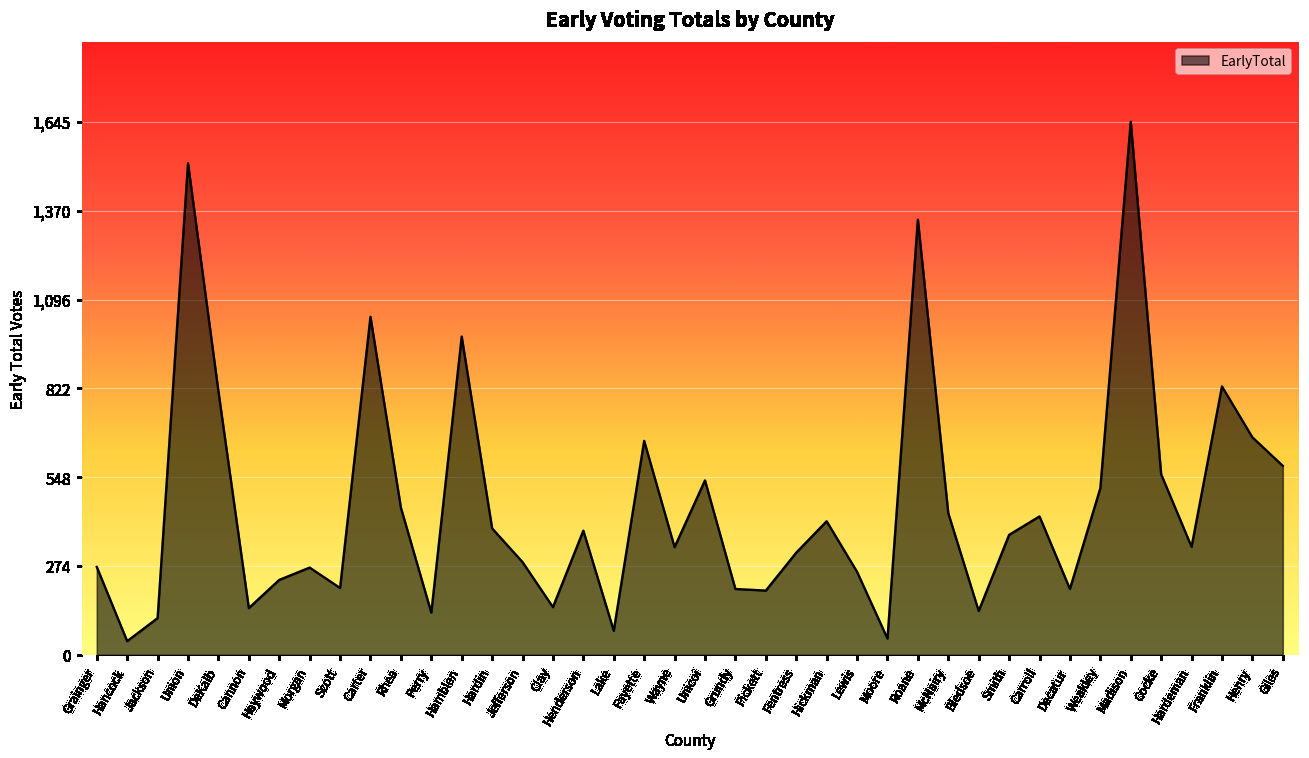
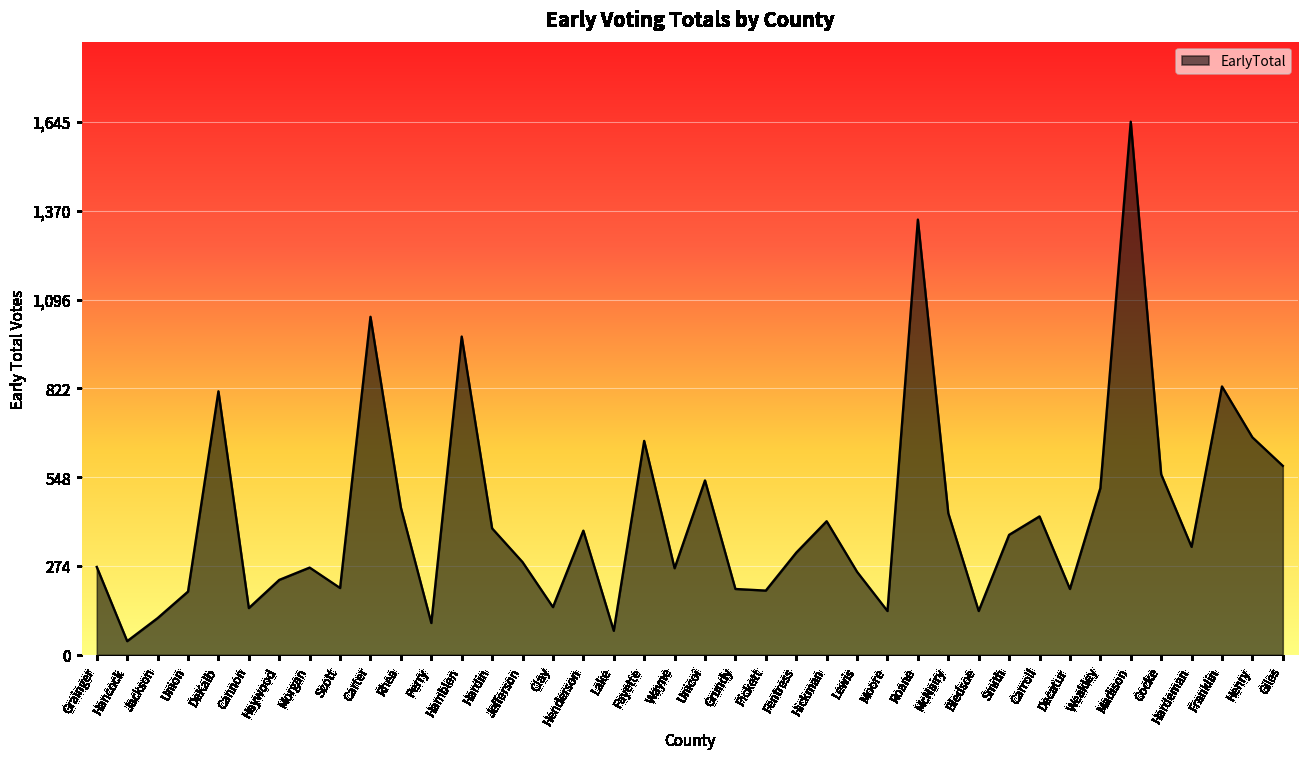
  {
    "Grainger": "270",
    "Hancock": "40",
    "Jackson": "110",
-   "Union": "1,520",
+   "Union": "200",
    "DeKalb": "810",
    "Cannon": "140",
    "Haywood": "230",
    "Morgan": "270",
    "Scott": "210",
    "Carter": "1,040",
    "Rhea": "450",
-   "Perry": "130",
+   "Perry": "100",
    "Hamblen": "980",
    "Hardin": "390",
    "Jefferson": "290",
    "Clay": "150",
    "Henderson": "380",
    "Lake": "70",
    "Fayette": "660",
-   "Wayne": "330",
+   "Wayne": "270",
    "Unicoi": "540",
    "Grundy": "200",
    "Pickett": "200",
    "Fentress": "320",
    "Hickman": "410",
    "Lewis": "260",
-   "Moore": "50",
+   "Moore": "140",
    "Roane": "1,340",
    "McNairy": "440",
    "Bledsoe": "140",
    "Smith": "370",
    "Carroll": "430",
    "Decatur": "200",
    "Weakley": "510",
    "Madison": "1,650",
    "Cocke": "560",
    "Hardeman": "330",
    "Franklin": "830",
    "Henry": "670",
    "Giles": "580"
  }
